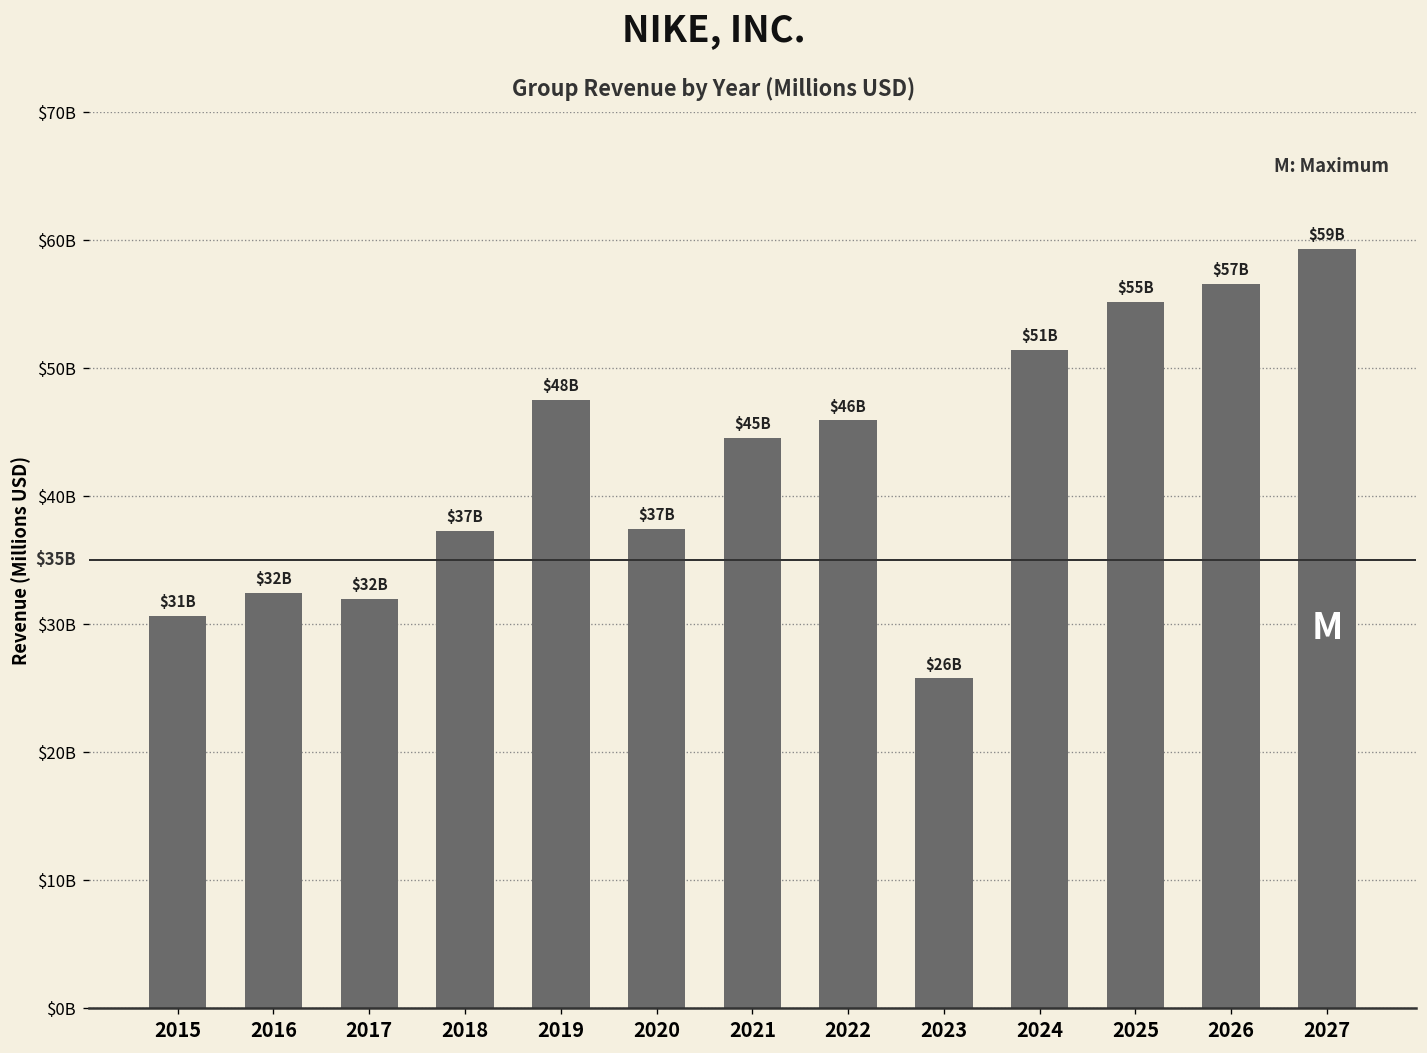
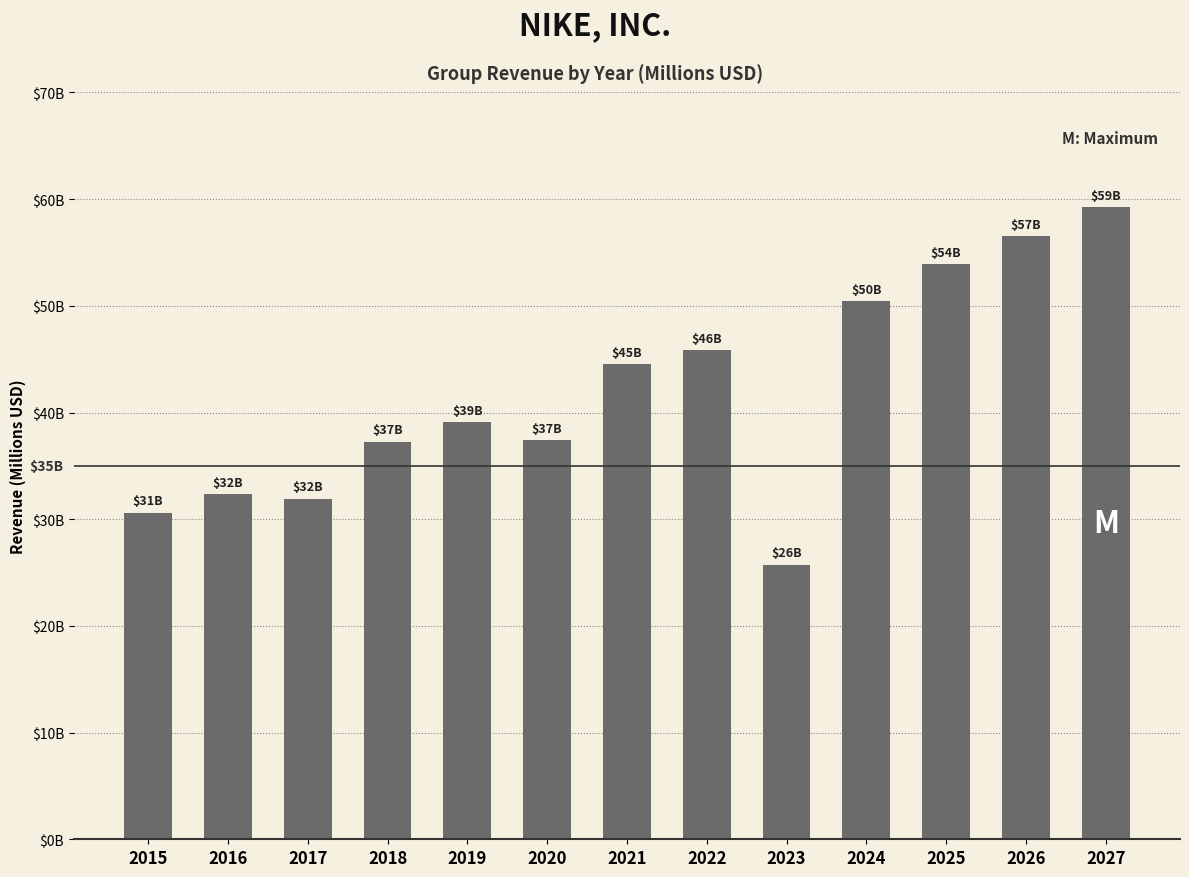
  {
    "2015": "$31B",
    "2016": "$32B",
    "2017": "$32B",
    "2018": "$37B",
-   "2019": "$48B",
+   "2019": "$39B",
    "2020": "$37B",
    "2021": "$45B",
    "2022": "$46B",
    "2023": "$26B",
-   "2024": "$51B",
-   "2025": "$55B",
+   "2024": "$50B",
+   "2025": "$54B",
    "2026": "$57B",
    "2027": "$59B"
  }
